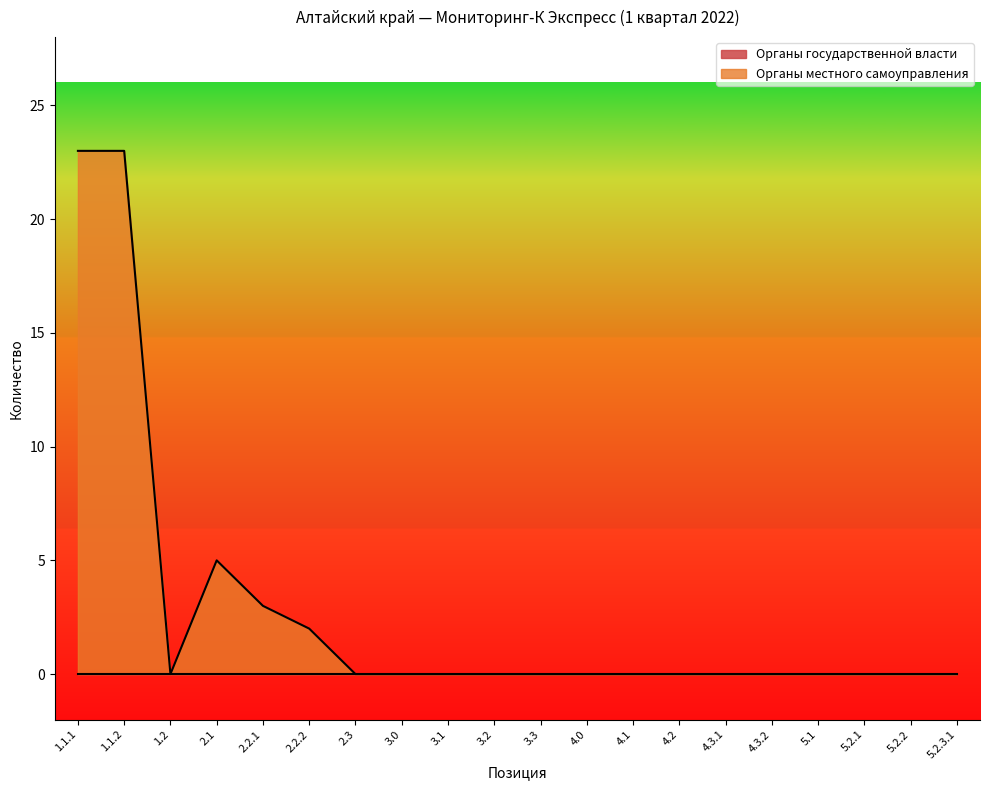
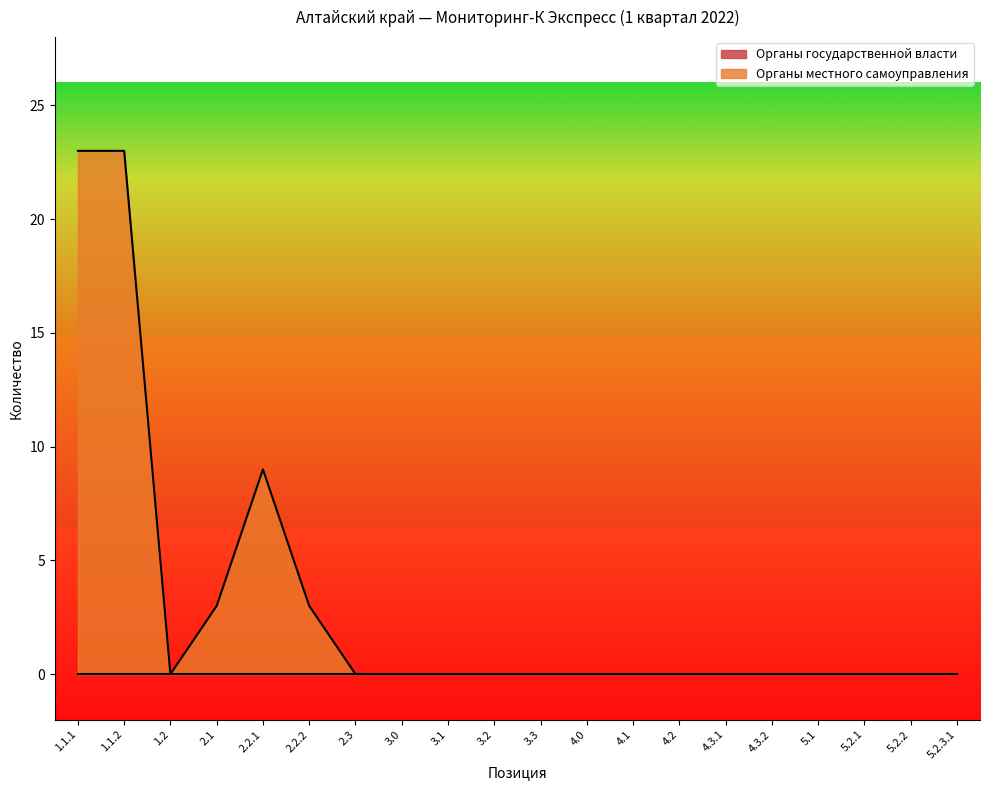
  {
    "Органы государственной власти": {
      "1.1.1": 0,
      "1.1.2": 0,
      "2.1": 0,
      "2.2.1": 0,
      "2.2.2": 0
    },
    "Органы местного самоуправления": {
      "1.1.1": 23,
      "1.1.2": 23,
-     "2.1": 5,
-     "2.2.1": 3,
-     "2.2.2": 2
+     "2.1": 3,
+     "2.2.1": 9,
+     "2.2.2": 3
    }
  }
